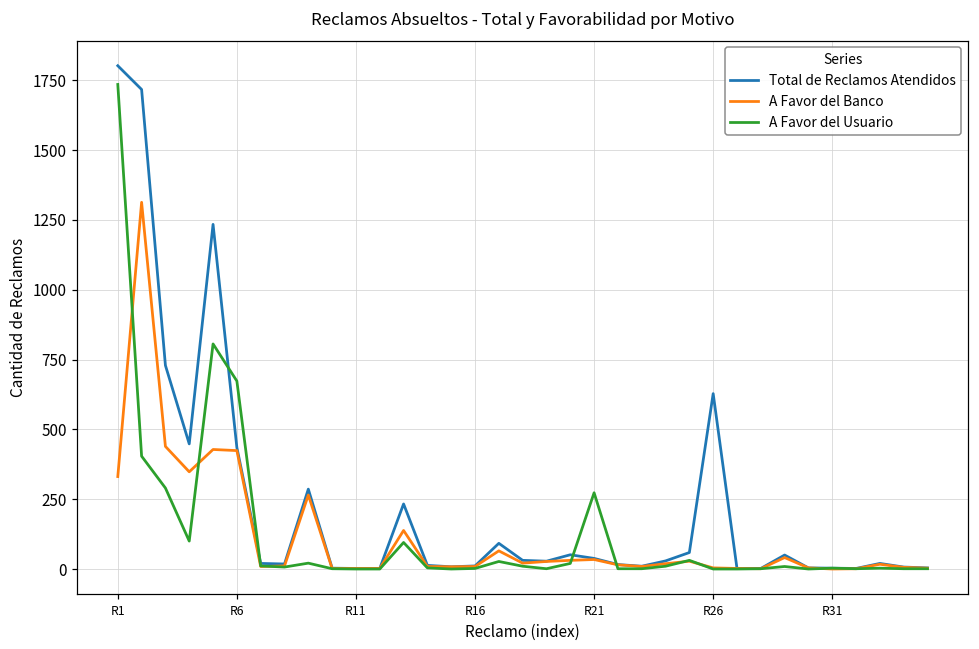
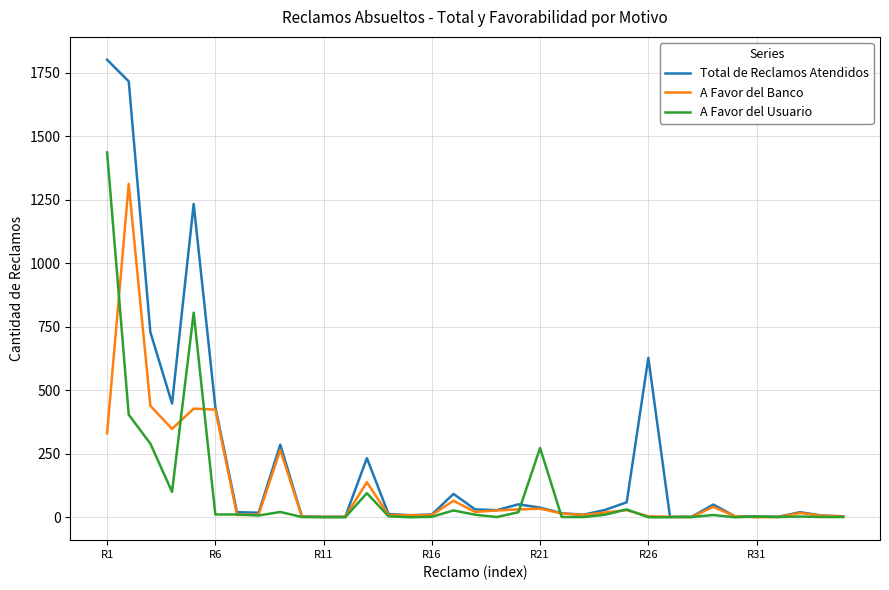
  {
    "Total de Reclamos Atendidos": {
      "R1": 1800,
      "R6": 440,
      "R26": 630
    },
    "A Favor del Banco": {
      "R1": 330,
      "R6": 420
    },
    "A Favor del Usuario": {
-     "R1": 1740,
-     "R6": 670,
+     "R1": 1440,
+     "R6": 10,
      "R21": 270
    }
  }
